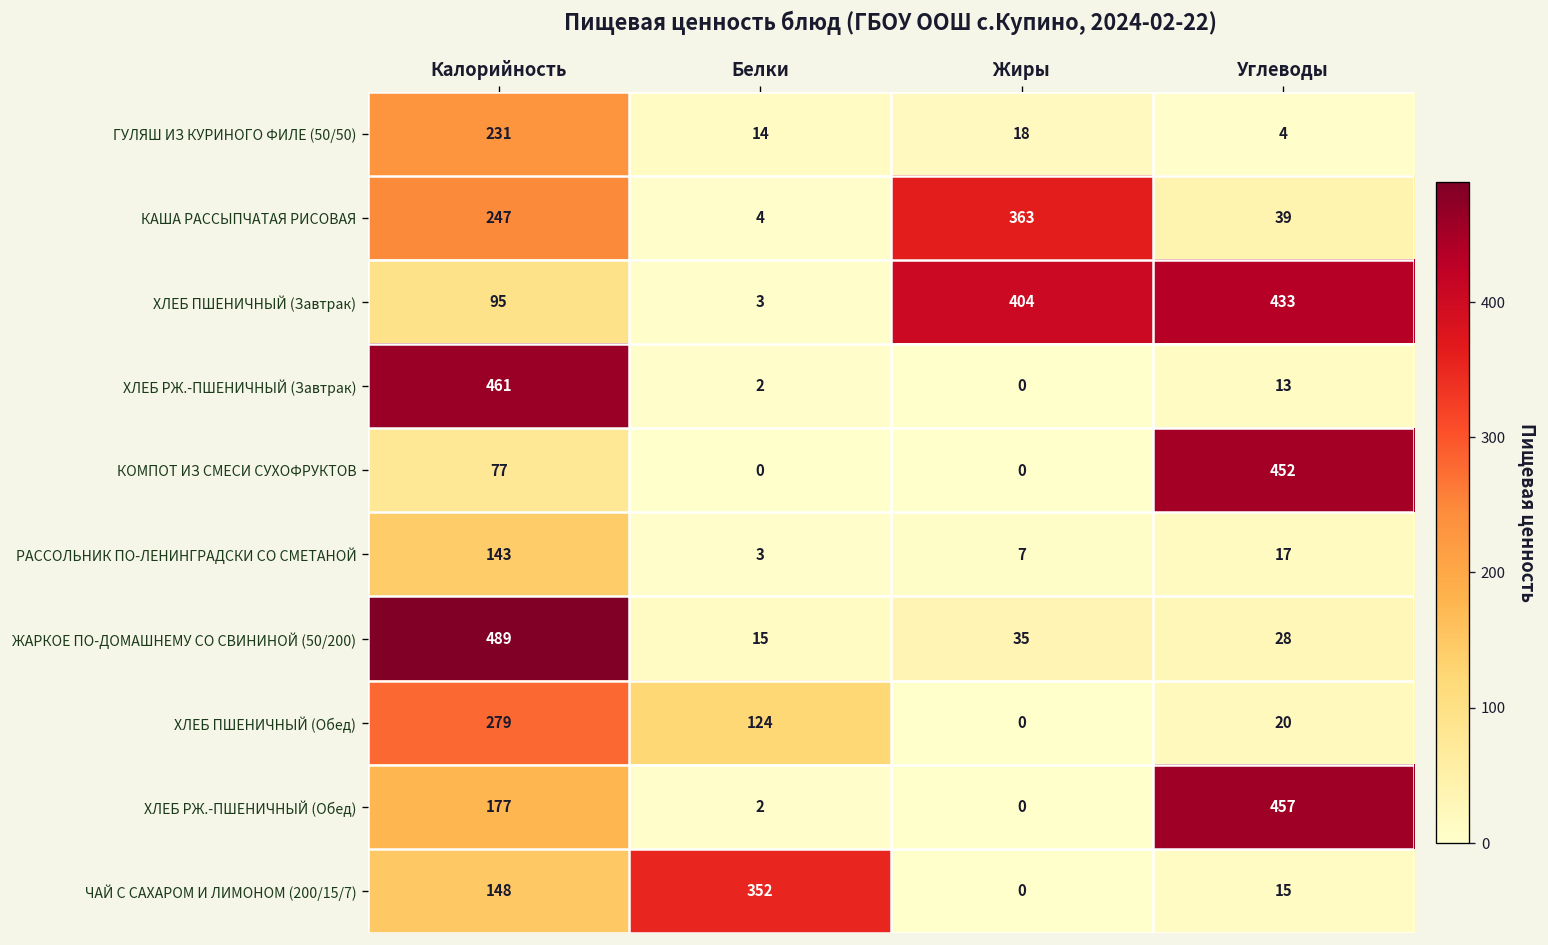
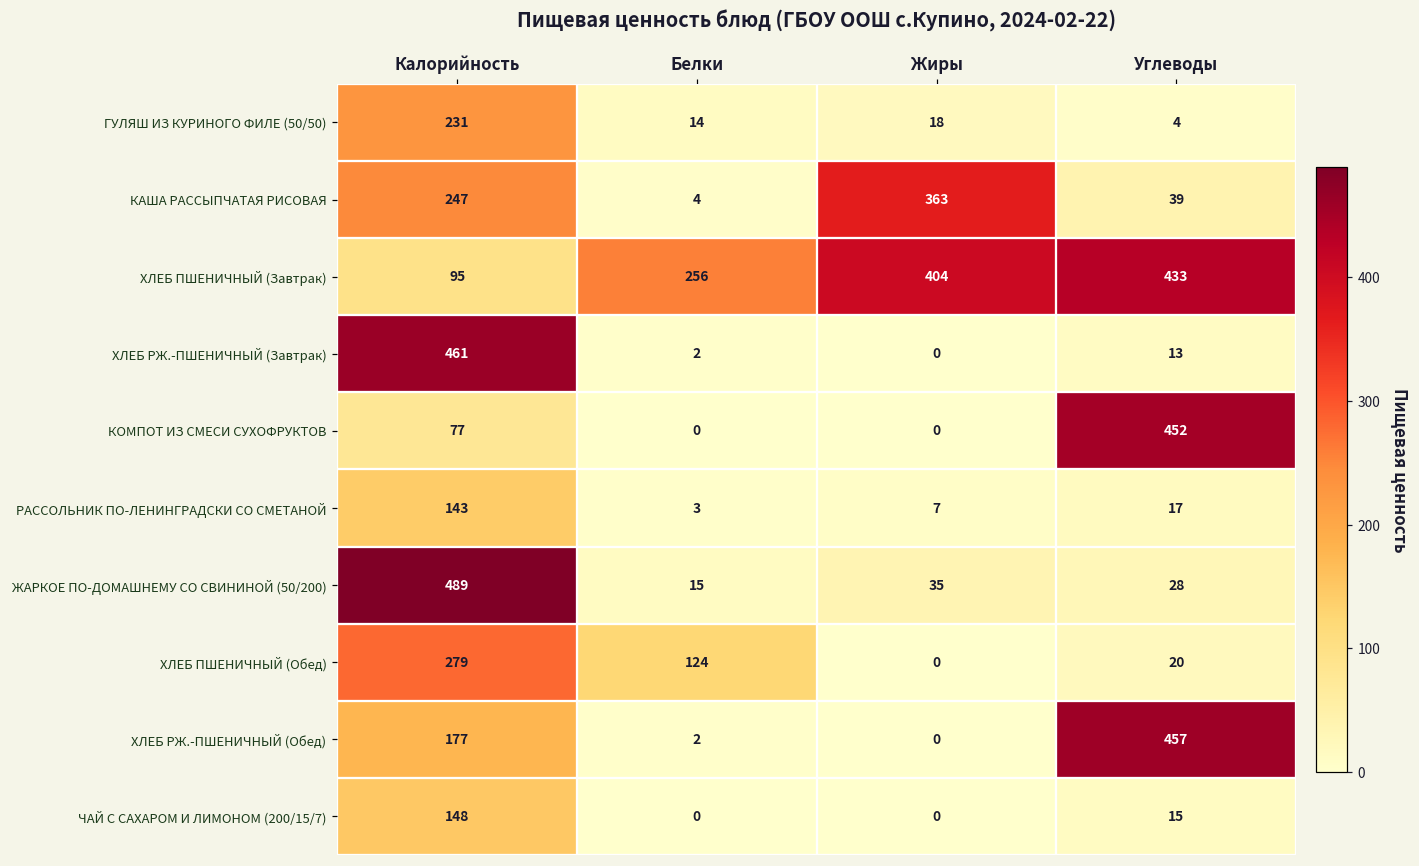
  {
    "ГУЛЯШ ИЗ КУРИНОГО ФИЛЕ (50/50)": {
      "Калорийность": 231,
      "Белки": 14,
      "Жиры": 18,
      "Углеводы": 4
    },
    "КАША РАССЫПЧАТАЯ РИСОВАЯ": {
      "Калорийность": 247,
      "Белки": 4,
      "Жиры": 363,
      "Углеводы": 39
    },
    "ХЛЕБ ПШЕНИЧНЫЙ (Завтрак)": {
      "Калорийность": 95,
-     "Белки": 3,
+     "Белки": 256,
      "Жиры": 404,
      "Углеводы": 433
    },
    "ХЛЕБ РЖ.-ПШЕНИЧНЫЙ (Завтрак)": {
      "Калорийность": 461,
      "Белки": 2,
      "Жиры": 0,
      "Углеводы": 13
    },
    "КОМПОТ ИЗ СМЕСИ СУХОФРУКТОВ": {
      "Калорийность": 77,
      "Белки": 0,
      "Жиры": 0,
      "Углеводы": 452
    },
    "РАССОЛЬНИК ПО-ЛЕНИНГРАДСКИ СО СМЕТАНОЙ": {
      "Калорийность": 143,
      "Белки": 3,
      "Жиры": 7,
      "Углеводы": 17
    },
    "ЖАРКОЕ ПО-ДОМАШНЕМУ СО СВИНИНОЙ (50/200)": {
      "Калорийность": 489,
      "Белки": 15,
      "Жиры": 35,
      "Углеводы": 28
    },
    "ХЛЕБ ПШЕНИЧНЫЙ (Обед)": {
      "Калорийность": 279,
      "Белки": 124,
      "Жиры": 0,
      "Углеводы": 20
    },
    "ХЛЕБ РЖ.-ПШЕНИЧНЫЙ (Обед)": {
      "Калорийность": 177,
      "Белки": 2,
      "Жиры": 0,
      "Углеводы": 457
    },
    "ЧАЙ С САХАРОМ И ЛИМОНОМ (200/15/7)": {
      "Калорийность": 148,
-     "Белки": 352,
+     "Белки": 0,
      "Жиры": 0,
      "Углеводы": 15
    }
  }
